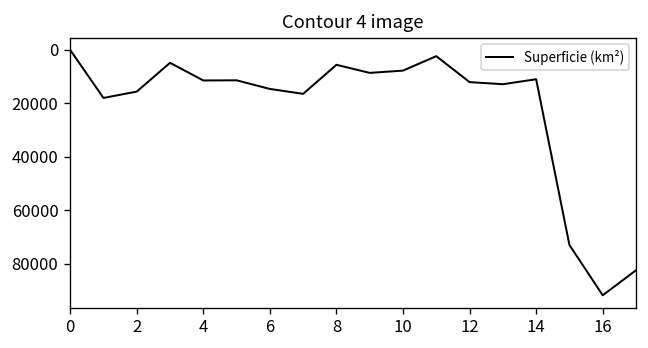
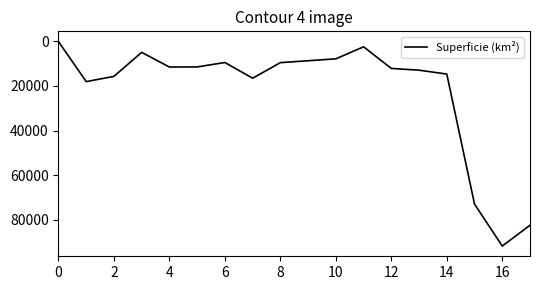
  {
    "0": 0,
    "2": 16000,
    "4": 12000,
-   "6": 15000,
-   "8": 6000,
+   "6": 9000,
+   "8": 10000,
    "10": 8000,
    "12": 12000,
-   "14": 11000,
+   "14": 15000,
    "16": 92000
  }
